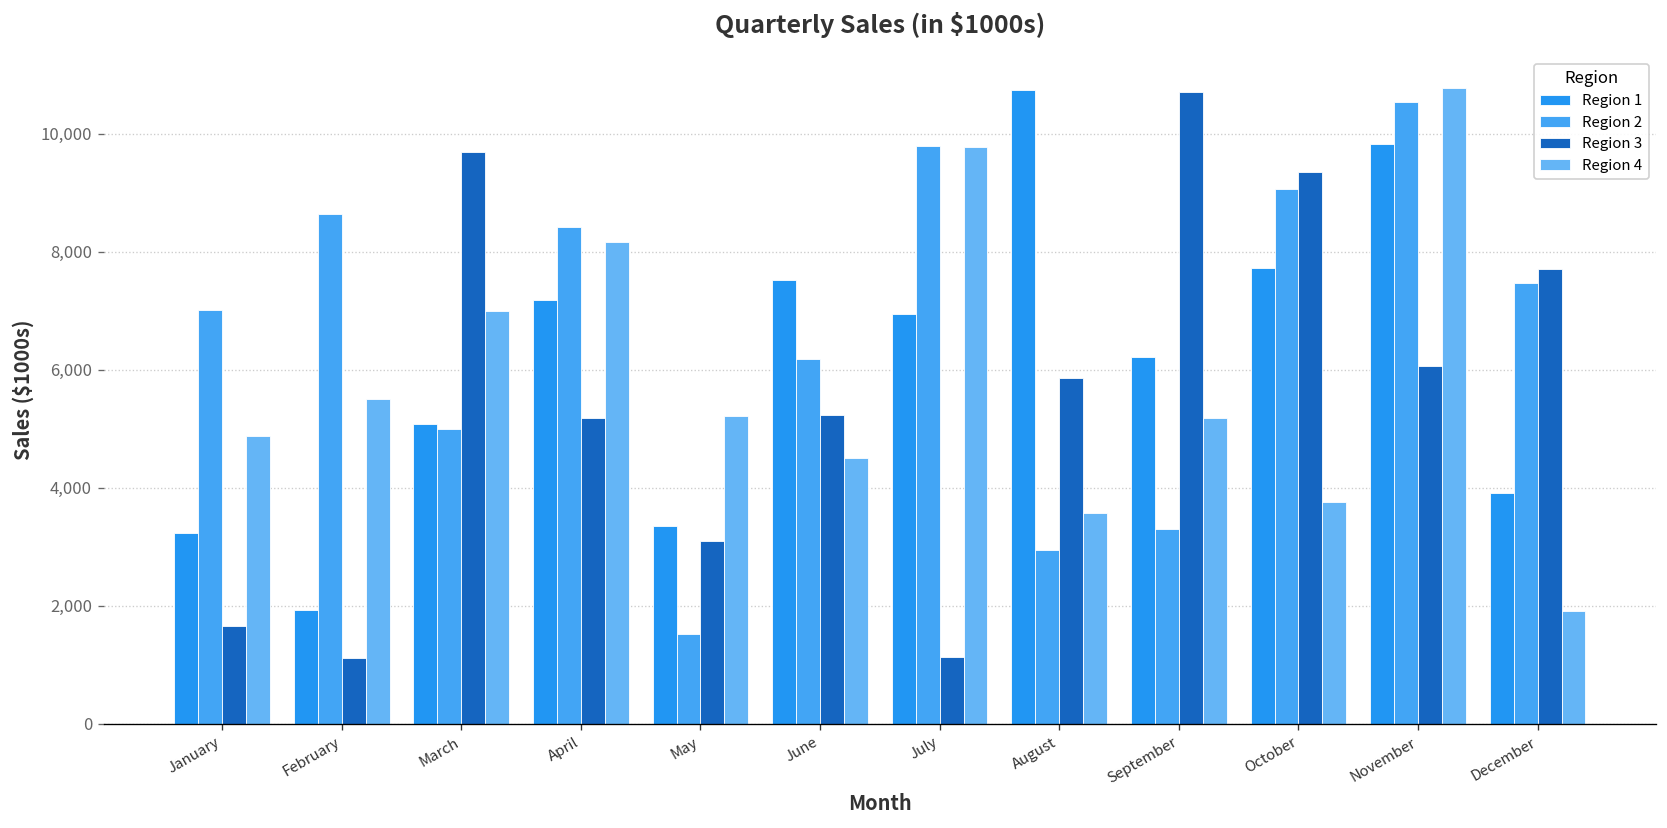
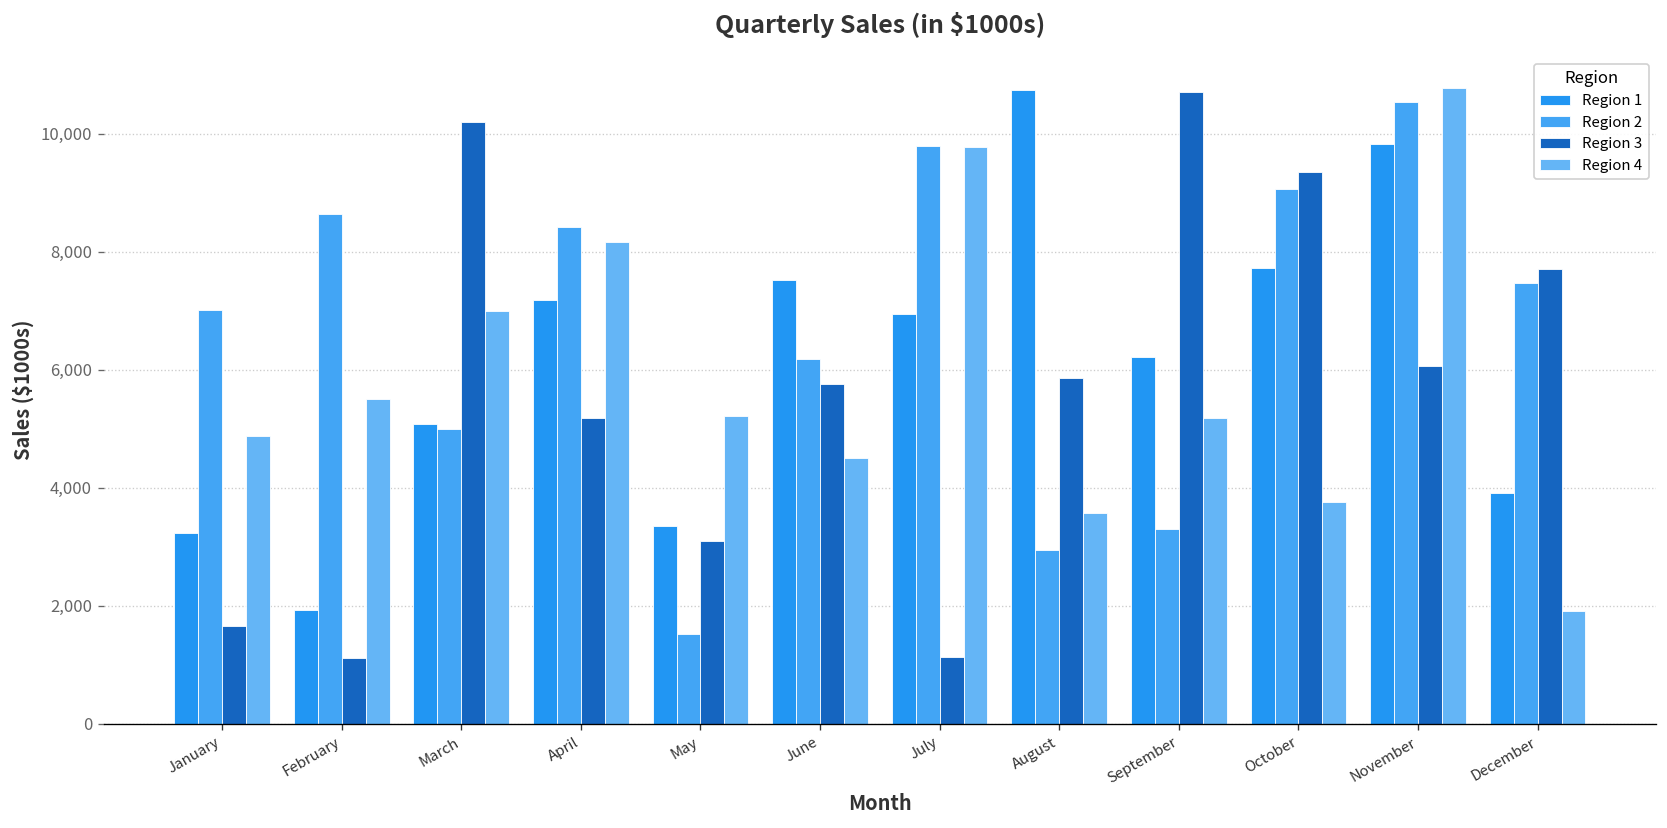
  {
    "Region 3": {
      "January": "1,700",
      "February": "1,100",
-     "March": "9,700",
+     "March": "10,200",
      "April": "5,200",
      "May": "3,100",
-     "June": "5,200",
+     "June": "5,800",
      "July": "1,100",
      "August": "5,900",
      "September": "10,700",
      "October": "9,400",
      "November": "6,100",
      "December": "7,700"
    }
  }
